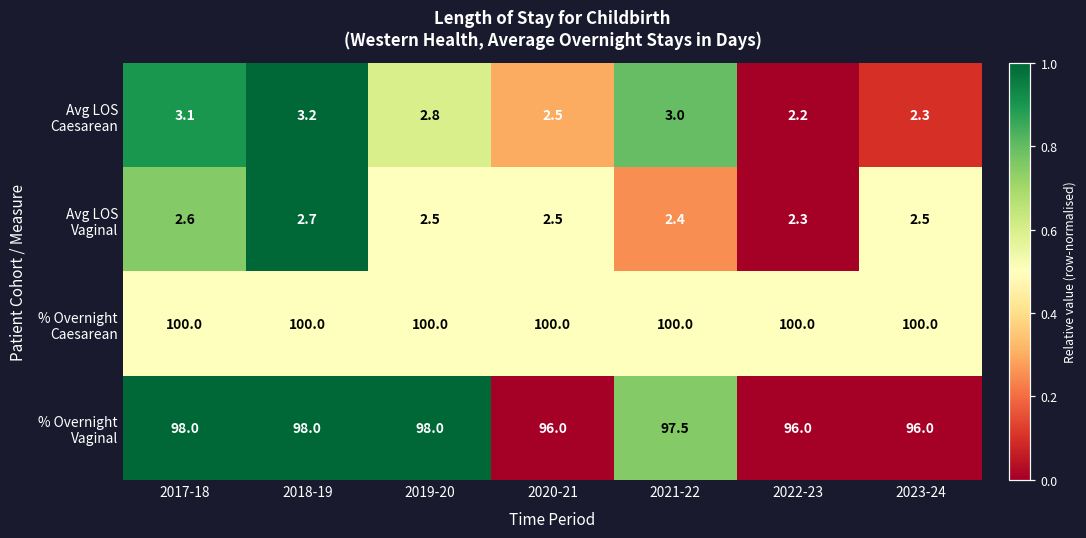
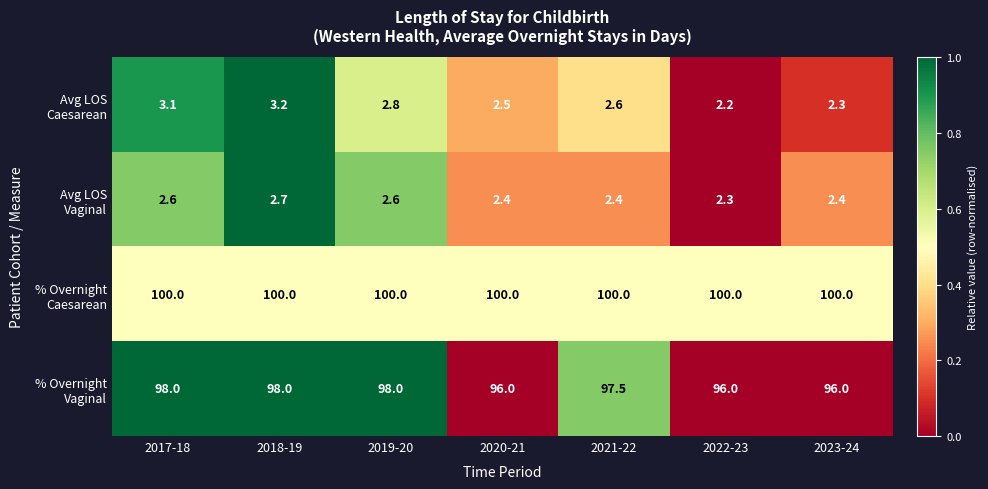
  {
    "Avg LOS Caesarean": {
      "2017-18": 3.1,
      "2018-19": 3.2,
      "2019-20": 2.8,
      "2020-21": 2.5,
-     "2021-22": 3.0,
+     "2021-22": 2.6,
      "2022-23": 2.2,
      "2023-24": 2.3
    },
    "Avg LOS Vaginal": {
      "2017-18": 2.6,
      "2018-19": 2.7,
-     "2019-20": 2.5,
-     "2020-21": 2.5,
+     "2019-20": 2.6,
+     "2020-21": 2.4,
      "2021-22": 2.4,
      "2022-23": 2.3,
-     "2023-24": 2.5
+     "2023-24": 2.4
    },
    "% Overnight Caesarean": {
      "2017-18": 100.0,
      "2018-19": 100.0,
      "2019-20": 100.0,
      "2020-21": 100.0,
      "2021-22": 100.0,
      "2022-23": 100.0,
      "2023-24": 100.0
    },
    "% Overnight Vaginal": {
      "2017-18": 98.0,
      "2018-19": 98.0,
      "2019-20": 98.0,
      "2020-21": 96.0,
      "2021-22": 97.5,
      "2022-23": 96.0,
      "2023-24": 96.0
    }
  }
